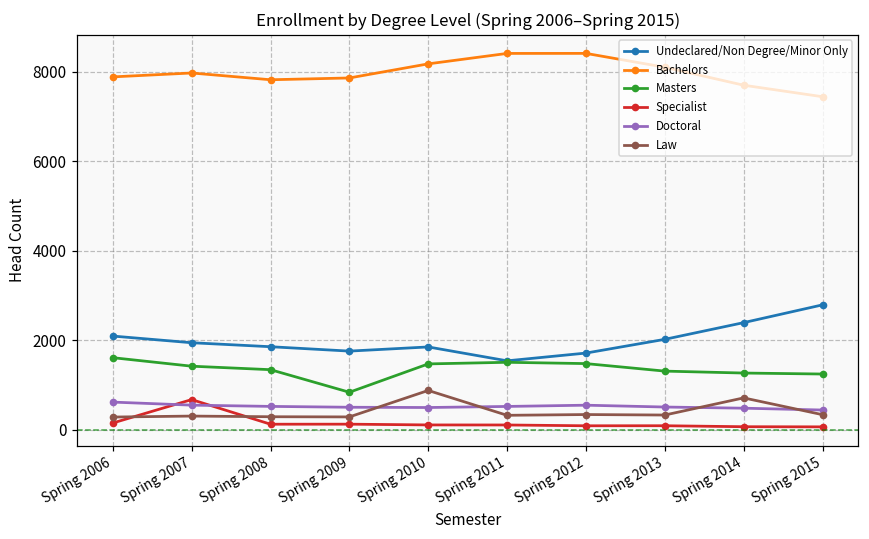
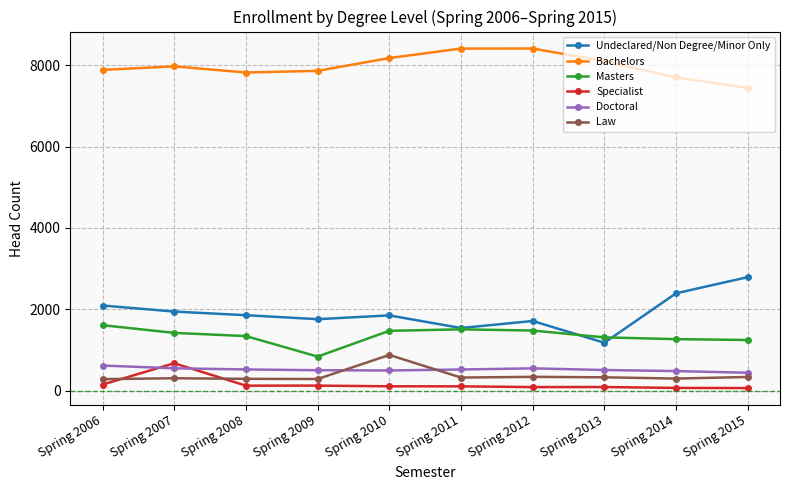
  {
    "Undeclared/Non Degree/Minor Only": {
      "Spring 2006": 2100,
      "Spring 2007": 1900,
      "Spring 2008": 1900,
      "Spring 2009": 1800,
      "Spring 2010": 1900,
      "Spring 2012": 1700,
-     "Spring 2013": 2000,
+     "Spring 2013": 1200,
      "Spring 2014": 2400,
      "Spring 2015": 2800
    },
    "Bachelors": {
      "Spring 2006": 7900,
      "Spring 2007": 8000,
      "Spring 2008": 7800,
      "Spring 2009": 7900,
      "Spring 2010": 8200,
      "Spring 2011": 8400,
      "Spring 2012": 8400
    },
    "Masters": {
      "Spring 2006": 1600,
      "Spring 2007": 1400,
      "Spring 2008": 1300,
      "Spring 2009": 800,
      "Spring 2010": 1500,
      "Spring 2012": 1500,
      "Spring 2013": 1300,
      "Spring 2014": 1300,
      "Spring 2015": 1200
    },
    "Specialist": {
      "Spring 2006": 200,
      "Spring 2007": 700,
      "Spring 2008": 100,
      "Spring 2009": 100,
      "Spring 2010": 100,
      "Spring 2011": 100,
      "Spring 2012": 100,
      "Spring 2013": 100,
      "Spring 2014": 100,
      "Spring 2015": 100
    },
    "Doctoral": {
      "Spring 2006": 600,
      "Spring 2007": 600,
      "Spring 2008": 500,
      "Spring 2009": 500,
      "Spring 2010": 500,
      "Spring 2011": 500,
      "Spring 2012": 600,
      "Spring 2013": 500,
      "Spring 2014": 500,
      "Spring 2015": 400
    },
    "Law": {
      "Spring 2006": 300,
      "Spring 2007": 300,
      "Spring 2008": 300,
      "Spring 2009": 300,
      "Spring 2010": 900,
      "Spring 2011": 300,
      "Spring 2012": 300,
      "Spring 2013": 300,
-     "Spring 2014": 700,
+     "Spring 2014": 300,
      "Spring 2015": 300
    }
  }
